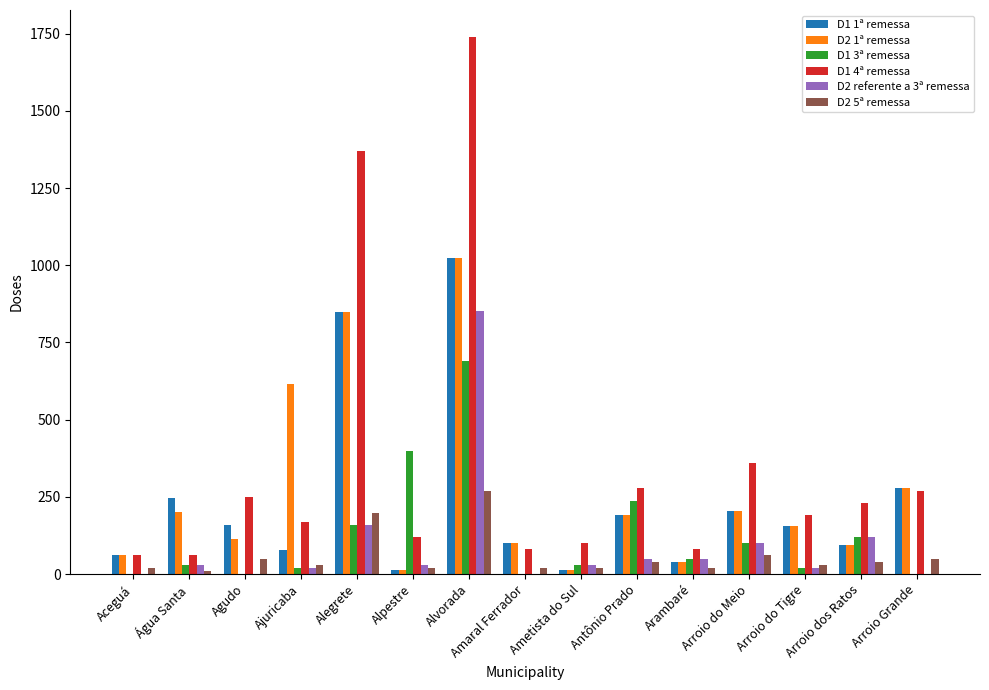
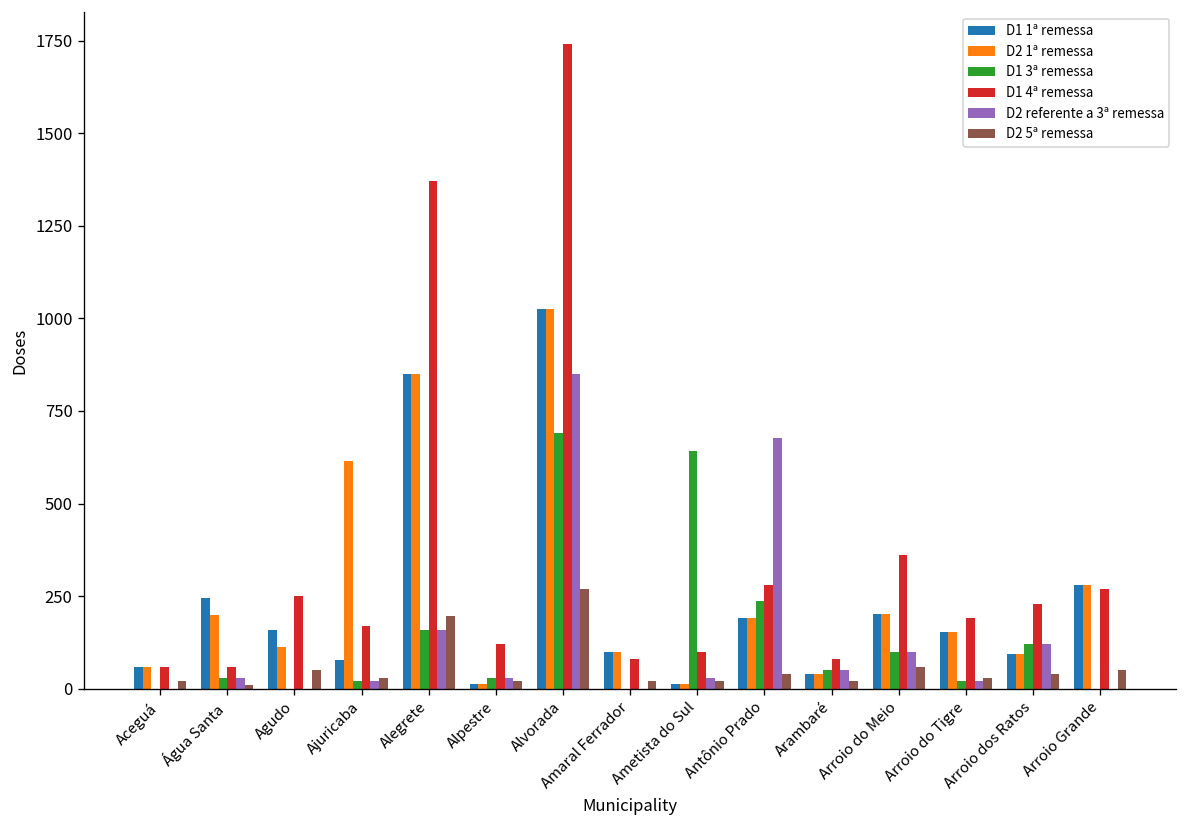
  {
    "D1 1ª remessa": {
      "Aceguá": 60,
      "Água Santa": 250,
      "Agudo": 160,
      "Ajuricaba": 80,
      "Alegrete": 850,
      "Alpestre": 10,
      "Alvorada": 1030,
      "Amaral Ferrador": 100,
      "Ametista do Sul": 10,
      "Antônio Prado": 190,
      "Arambaré": 40,
      "Arroio do Meio": 200,
      "Arroio do Tigre": 150,
      "Arroio dos Ratos": 100,
      "Arroio Grande": 280
    },
    "D2 1ª remessa": {
      "Aceguá": 60,
      "Água Santa": 200,
      "Agudo": 110,
      "Ajuricaba": 610,
      "Alegrete": 850,
      "Alpestre": 10,
      "Alvorada": 1030,
      "Amaral Ferrador": 100,
      "Ametista do Sul": 10,
      "Antônio Prado": 190,
      "Arambaré": 40,
      "Arroio do Meio": 200,
      "Arroio do Tigre": 150,
      "Arroio dos Ratos": 100,
      "Arroio Grande": 280
    },
    "D1 3ª remessa": {
      "Aceguá": 0,
      "Água Santa": 30,
      "Agudo": 0,
      "Ajuricaba": 20,
      "Alegrete": 160,
-     "Alpestre": 400,
+     "Alpestre": 30,
      "Alvorada": 690,
      "Amaral Ferrador": 0,
-     "Ametista do Sul": 30,
+     "Ametista do Sul": 640,
      "Antônio Prado": 240,
      "Arambaré": 50,
      "Arroio do Meio": 100,
      "Arroio do Tigre": 20,
      "Arroio dos Ratos": 120,
      "Arroio Grande": 0
    },
    "D1 4ª remessa": {
      "Aceguá": 60,
      "Água Santa": 60,
      "Agudo": 250,
      "Ajuricaba": 170,
      "Alegrete": 1370,
      "Alpestre": 120,
      "Alvorada": 1740,
      "Amaral Ferrador": 80,
      "Ametista do Sul": 100,
      "Antônio Prado": 280,
      "Arambaré": 80,
      "Arroio do Meio": 360,
      "Arroio do Tigre": 190,
      "Arroio dos Ratos": 230,
      "Arroio Grande": 270
    },
    "D2 referente a 3ª remessa": {
      "Aceguá": 0,
      "Água Santa": 30,
      "Agudo": 0,
      "Ajuricaba": 20,
      "Alegrete": 160,
      "Alpestre": 30,
      "Alvorada": 850,
      "Amaral Ferrador": 0,
      "Ametista do Sul": 30,
-     "Antônio Prado": 50,
+     "Antônio Prado": 680,
      "Arambaré": 50,
      "Arroio do Meio": 100,
      "Arroio do Tigre": 20,
      "Arroio dos Ratos": 120,
      "Arroio Grande": 0
    },
    "D2 5ª remessa": {
      "Aceguá": 20,
      "Água Santa": 10,
      "Agudo": 50,
      "Ajuricaba": 30,
      "Alegrete": 200,
      "Alpestre": 20,
      "Alvorada": 270,
      "Amaral Ferrador": 20,
      "Ametista do Sul": 20,
      "Antônio Prado": 40,
      "Arambaré": 20,
      "Arroio do Meio": 60,
      "Arroio do Tigre": 30,
      "Arroio dos Ratos": 40,
      "Arroio Grande": 50
    }
  }
